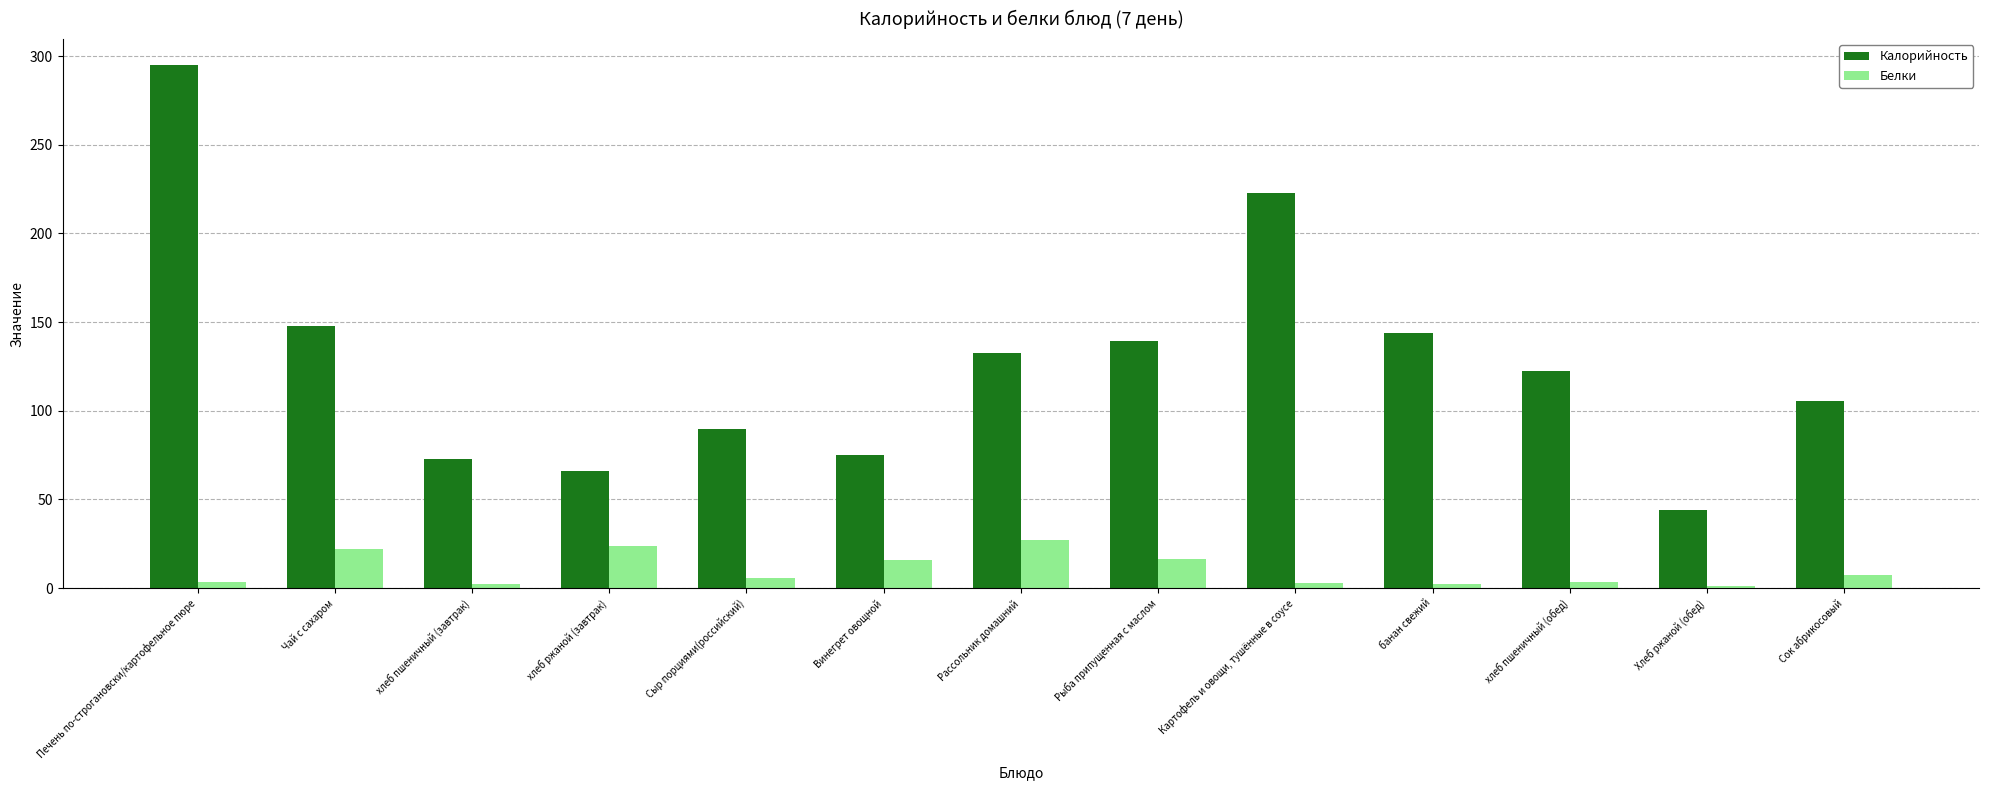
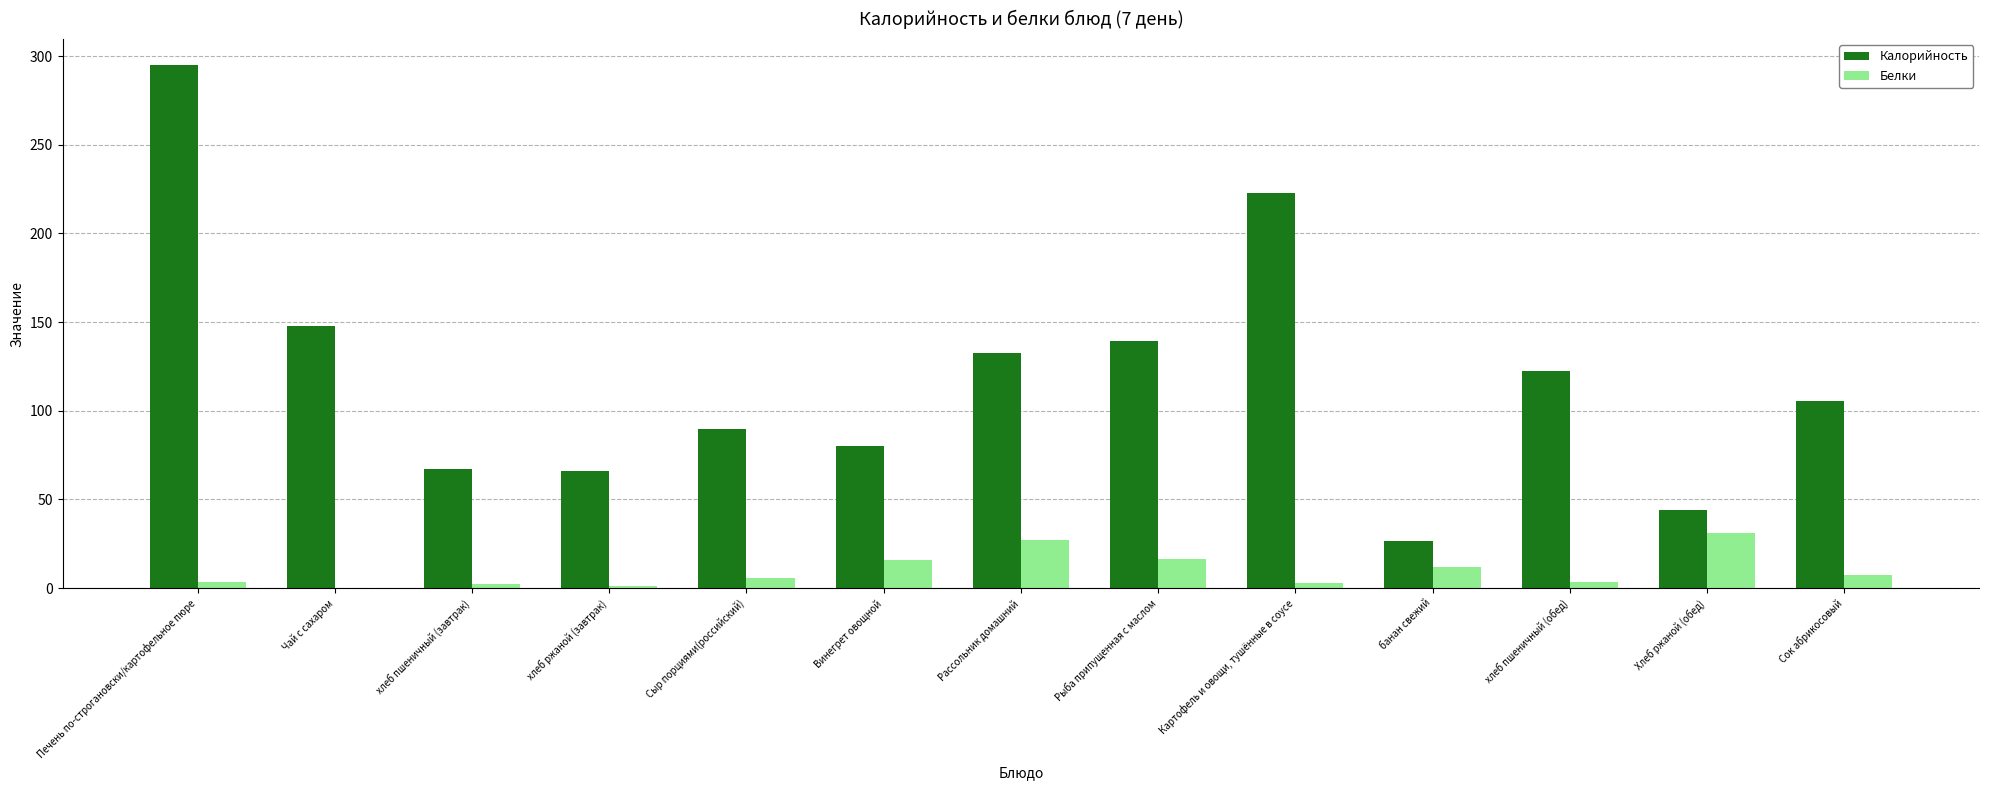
  {
    "Калорийность": {
      "Печень по-строгановски/картофельное пюре": 295,
      "Чай с сахаром": 148,
-     "хлеб пшеничный (завтрак)": 73,
+     "хлеб пшеничный (завтрак)": 67,
      "хлеб ржаной (завтрак)": 66,
      "Сыр порциями(российский)": 90,
-     "Винегрет овощной": 75,
+     "Винегрет овощной": 80,
      "Рассольник домашний": 132,
      "Рыба припущенная с маслом": 139,
      "Картофель и овощи, тушённые в соусе": 223,
-     "банан свежий": 144,
+     "банан свежий": 27,
      "хлеб пшеничный (обед)": 122,
      "Хлеб ржаной (обед)": 44,
      "Сок абрикосовый": 106
    },
    "Белки": {
      "Печень по-строгановски/картофельное пюре": 4,
-     "Чай с сахаром": 22,
+     "Чай с сахаром": 0,
      "хлеб пшеничный (завтрак)": 2,
-     "хлеб ржаной (завтрак)": 24,
+     "хлеб ржаной (завтрак)": 1,
      "Сыр порциями(российский)": 6,
      "Винегрет овощной": 16,
      "Рассольник домашний": 27,
      "Рыба припущенная с маслом": 16,
      "Картофель и овощи, тушённые в соусе": 3,
-     "банан свежий": 2,
+     "банан свежий": 12,
      "хлеб пшеничный (обед)": 3,
-     "Хлеб ржаной (обед)": 1,
+     "Хлеб ржаной (обед)": 31,
      "Сок абрикосовый": 8
    }
  }
